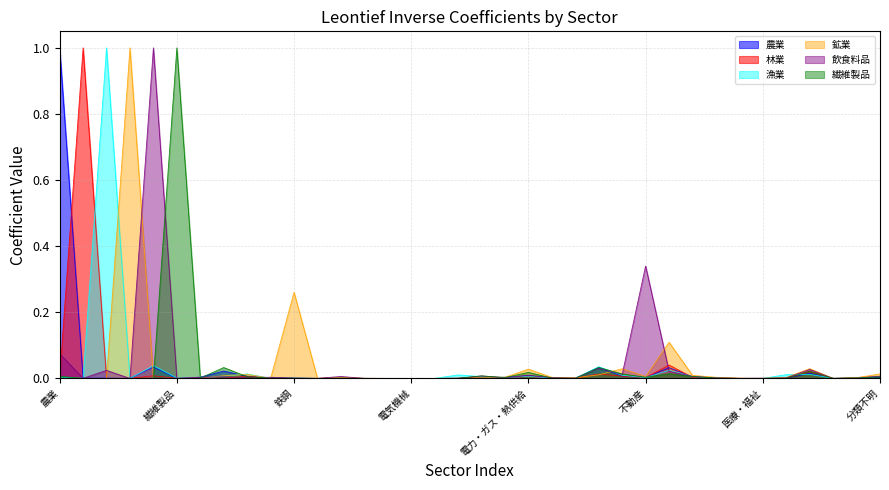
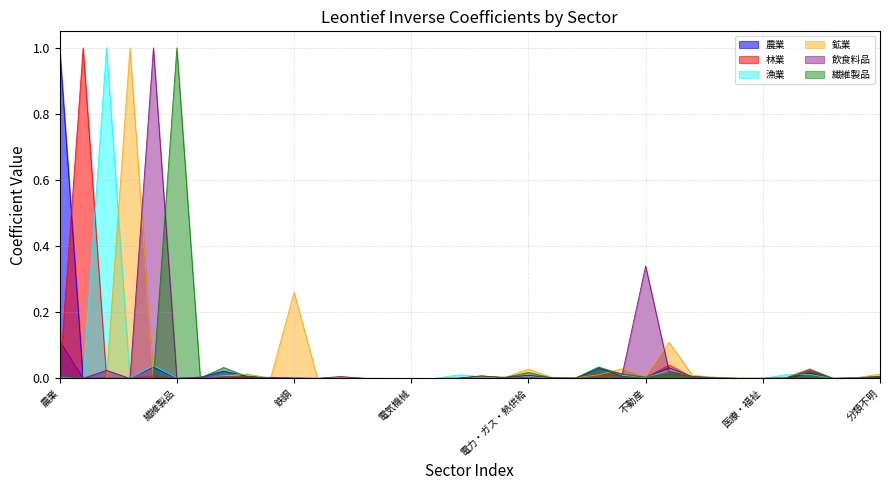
  {
    "農業": {
      "農業": 1.00
    },
    "鉱業": {
      "鉄鋼": 0.26,
      "電力・ガス・熱供給": 0.03
    },
    "飲食料品": {
-     "農業": 0.07,
+     "農業": 0.11,
      "不動産": 0.34
    },
    "繊維製品": {
      "繊維製品": 1.00,
      "電力・ガス・熱供給": 0.02
    }
  }
